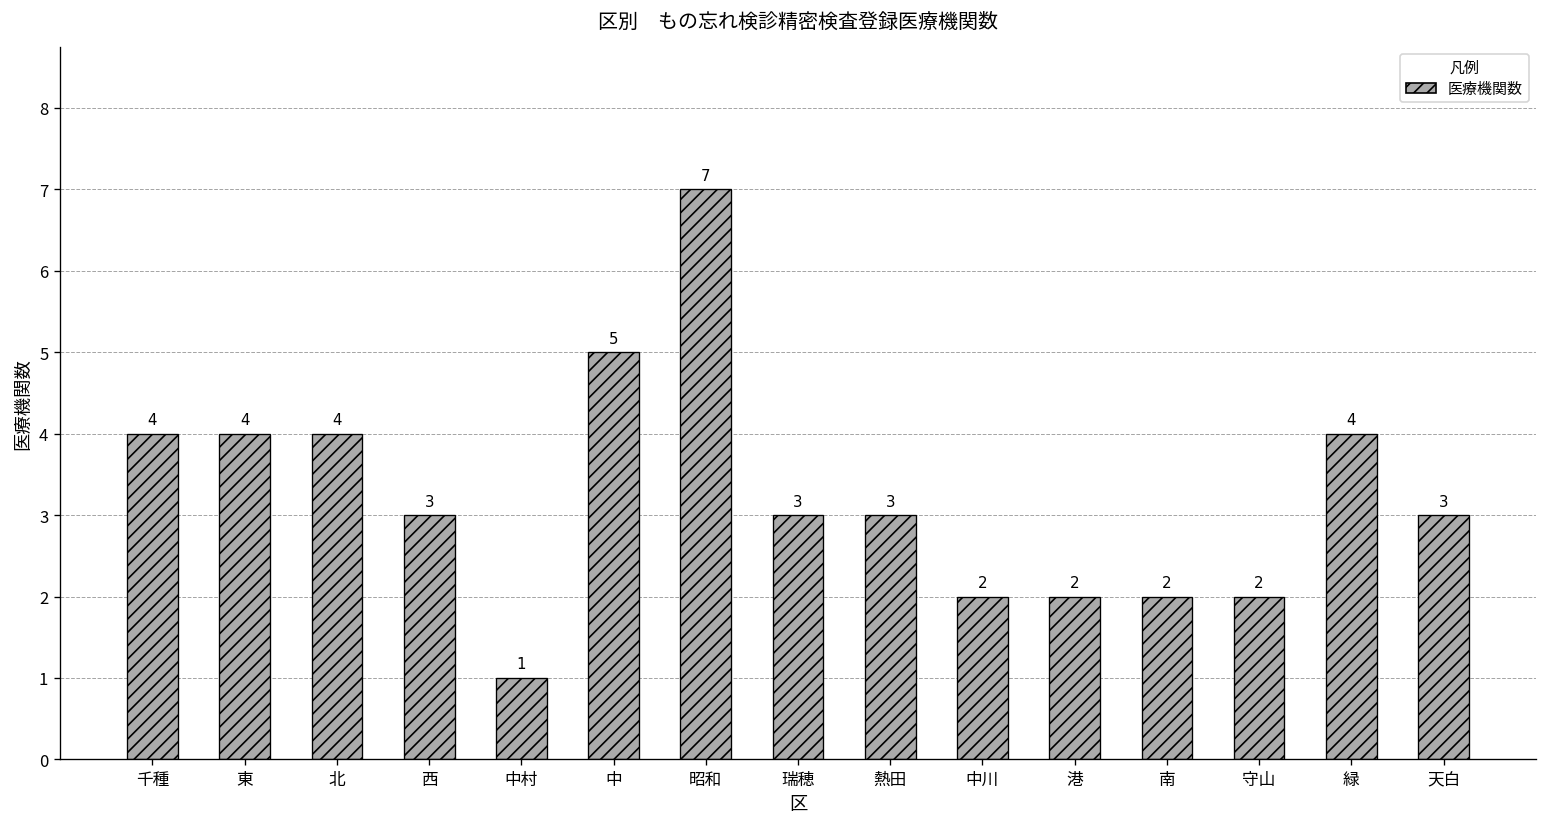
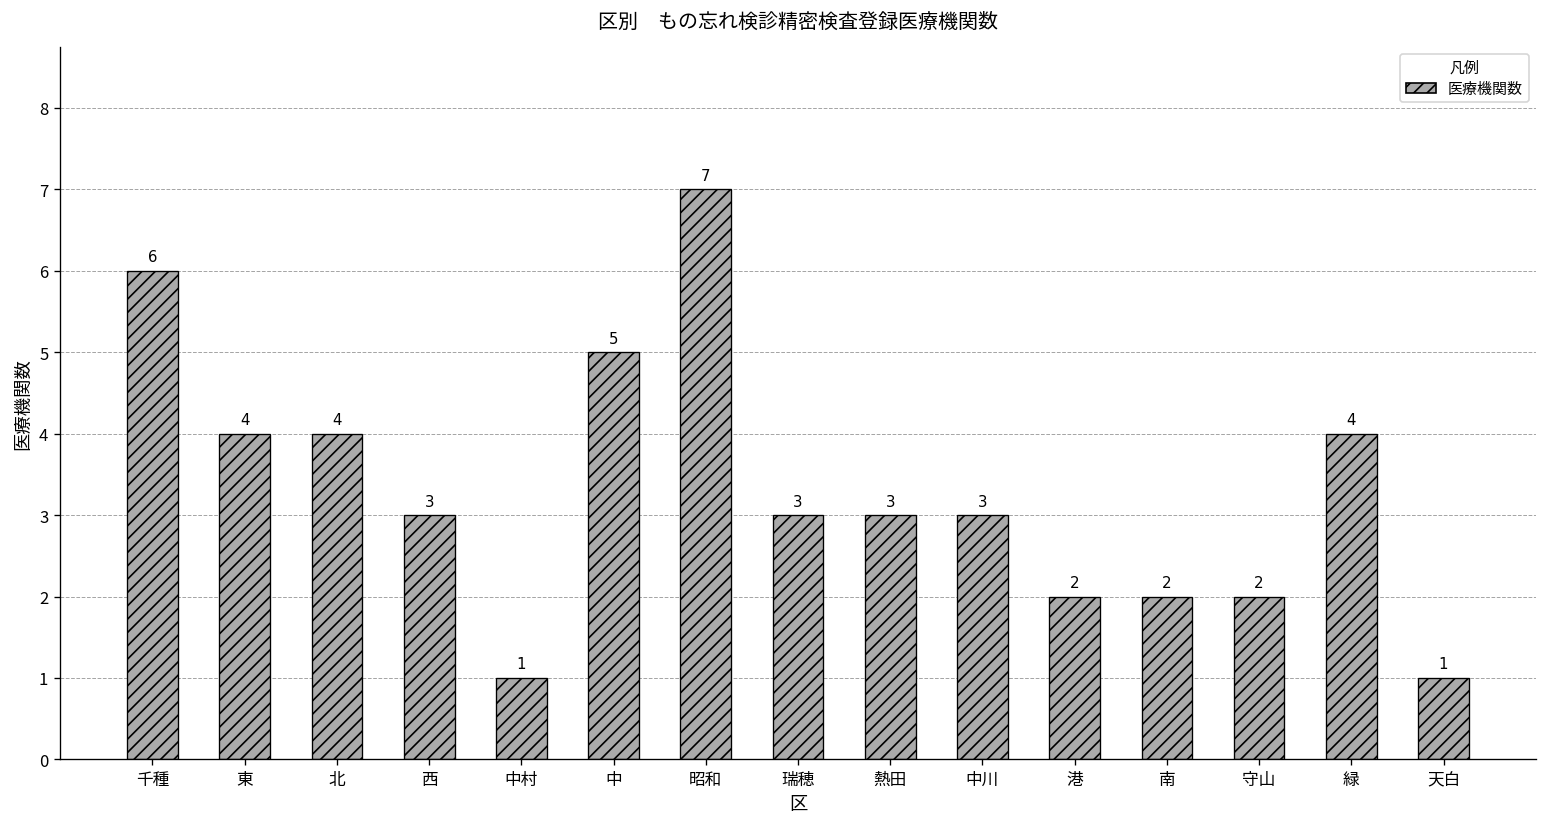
  {
-   "千種": 4,
+   "千種": 6,
    "東": 4,
    "北": 4,
    "西": 3,
    "中村": 1,
    "中": 5,
    "昭和": 7,
    "瑞穂": 3,
    "熱田": 3,
-   "中川": 2,
+   "中川": 3,
    "港": 2,
    "南": 2,
    "守山": 2,
    "緑": 4,
-   "天白": 3
+   "天白": 1
  }
